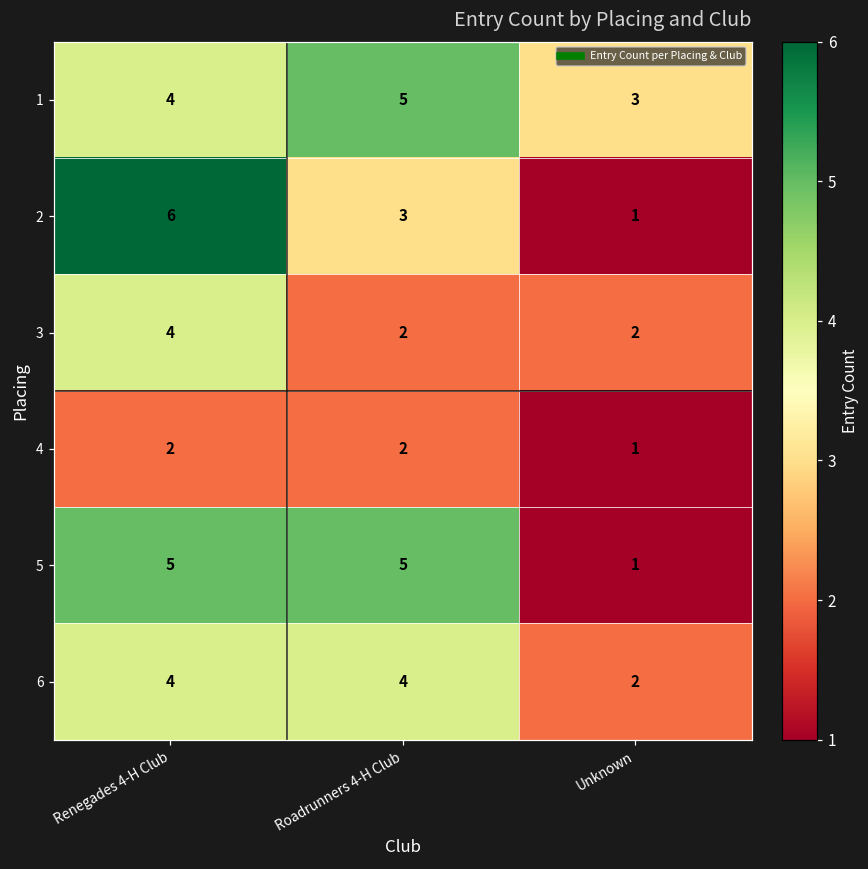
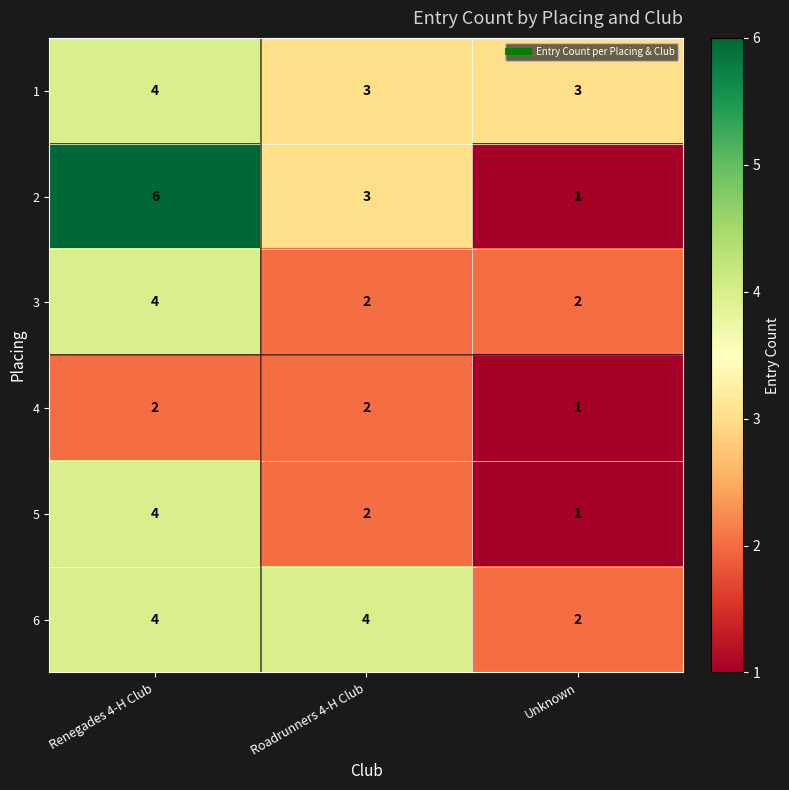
  {
    "1": {
      "Renegades 4-H Club": 4,
-     "Roadrunners 4-H Club": 5,
+     "Roadrunners 4-H Club": 3,
      "Unknown": 3
    },
    "2": {
      "Renegades 4-H Club": 6,
      "Roadrunners 4-H Club": 3,
      "Unknown": 1
    },
    "3": {
      "Renegades 4-H Club": 4,
      "Roadrunners 4-H Club": 2,
      "Unknown": 2
    },
    "4": {
      "Renegades 4-H Club": 2,
      "Roadrunners 4-H Club": 2,
      "Unknown": 1
    },
    "5": {
-     "Renegades 4-H Club": 5,
-     "Roadrunners 4-H Club": 5,
+     "Renegades 4-H Club": 4,
+     "Roadrunners 4-H Club": 2,
      "Unknown": 1
    },
    "6": {
      "Renegades 4-H Club": 4,
      "Roadrunners 4-H Club": 4,
      "Unknown": 2
    }
  }
